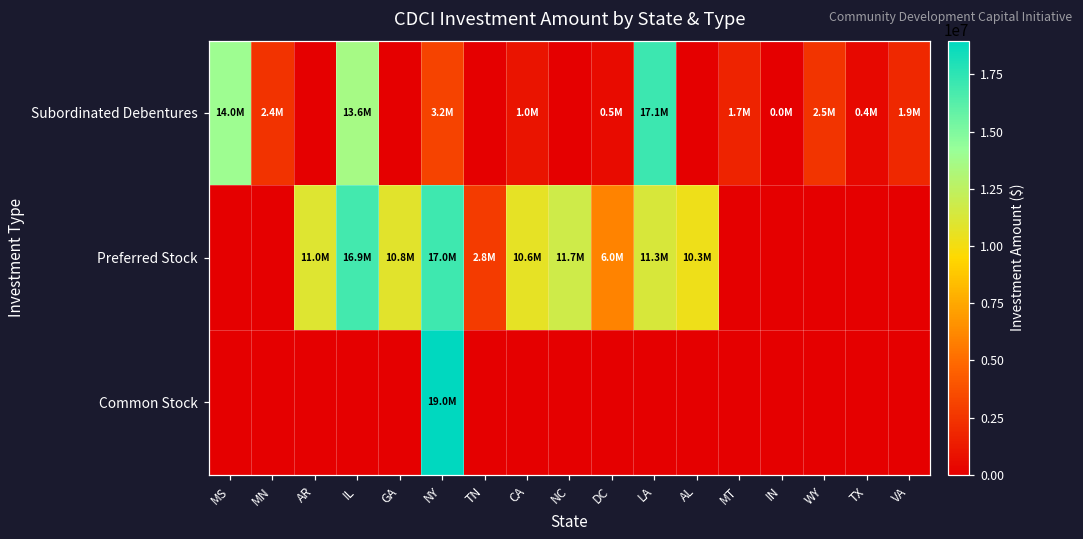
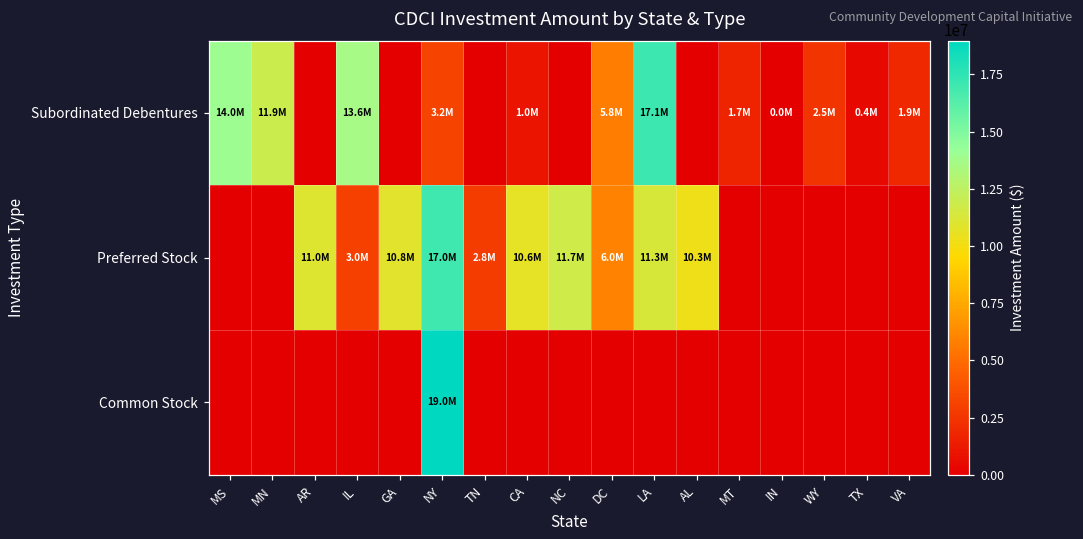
  {
    "Subordinated Debentures": {
      "MS": "14.0M",
-     "MN": "2.4M",
+     "MN": "11.9M",
      "IL": "13.6M",
      "NY": "3.2M",
      "CA": "1.0M",
-     "DC": "0.5M",
+     "DC": "5.8M",
      "LA": "17.1M",
      "MT": "1.7M",
      "IN": "0.0M",
      "WY": "2.5M",
      "TX": "0.4M",
      "VA": "1.9M"
    },
    "Preferred Stock": {
      "AR": "11.0M",
-     "IL": "16.9M",
+     "IL": "3.0M",
      "GA": "10.8M",
      "NY": "17.0M",
      "TN": "2.8M",
      "CA": "10.6M",
      "NC": "11.7M",
      "DC": "6.0M",
      "LA": "11.3M",
      "AL": "10.3M"
    },
    "Common Stock": {
      "NY": "19.0M"
    }
  }
